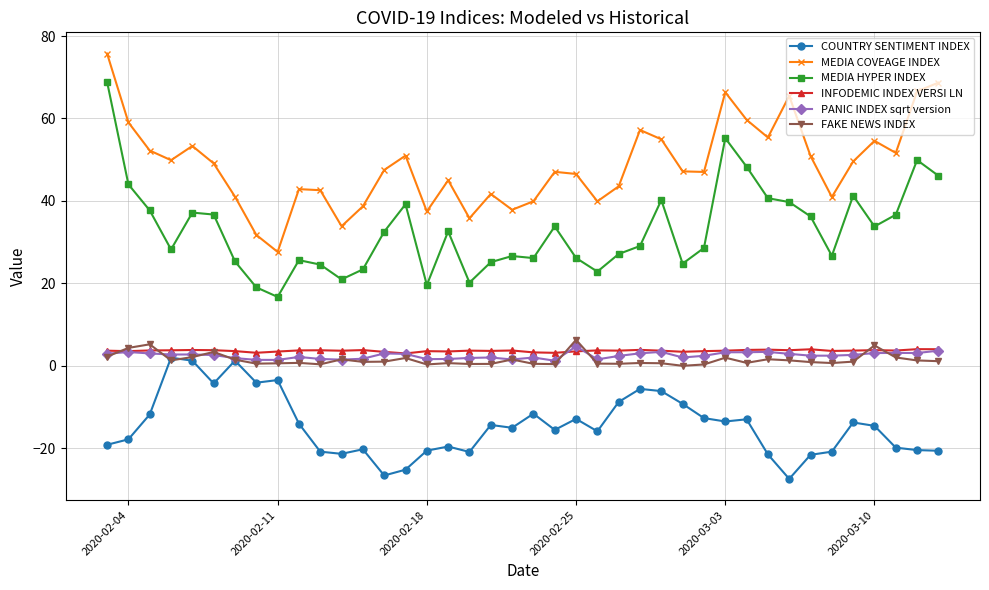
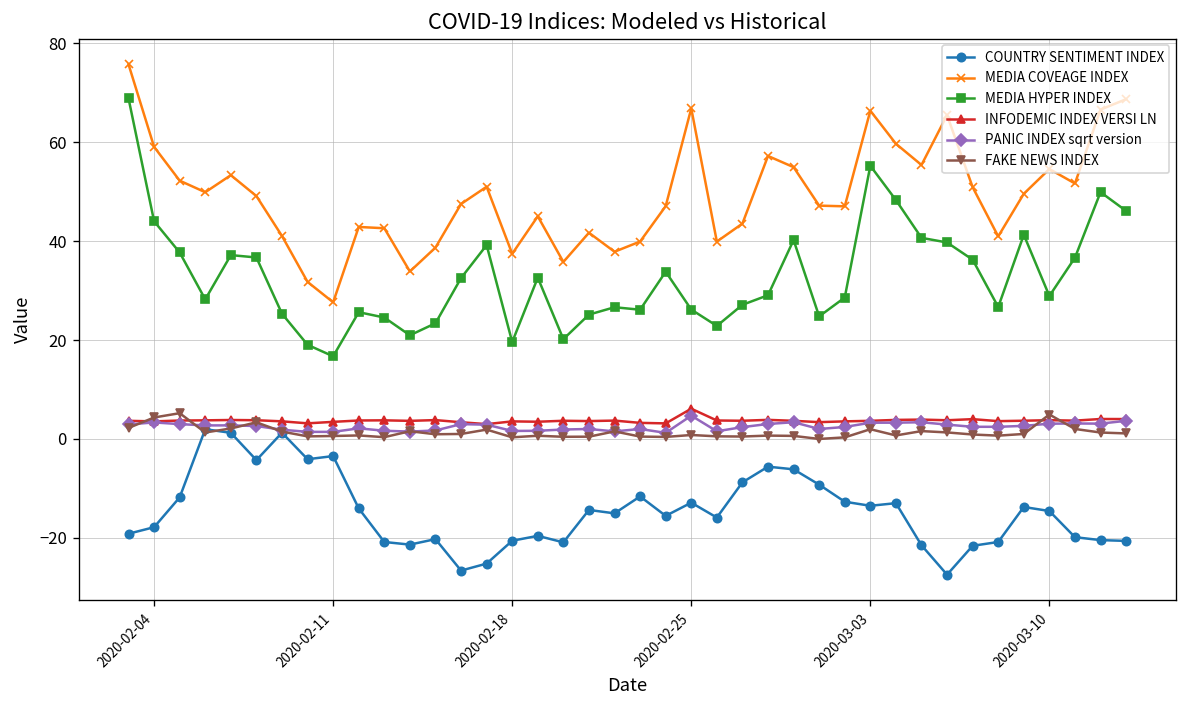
  {
    "COUNTRY SENTIMENT INDEX": {
      "2020-02-04": -18,
      "2020-02-11": -3,
      "2020-02-18": -21,
      "2020-02-25": -13,
      "2020-03-03": -14,
      "2020-03-10": -15
    },
    "MEDIA COVEAGE INDEX": {
      "2020-02-04": 59,
      "2020-02-11": 28,
      "2020-02-18": 37,
-     "2020-02-25": 47,
+     "2020-02-25": 67,
      "2020-03-03": 66,
      "2020-03-10": 55
    },
    "MEDIA HYPER INDEX": {
      "2020-02-04": 44,
      "2020-02-11": 17,
      "2020-02-18": 20,
      "2020-02-25": 26,
      "2020-03-03": 55,
-     "2020-03-10": 34
+     "2020-03-10": 29
    },
    "INFODEMIC INDEX VERSI LN": {
      "2020-02-11": 3,
      "2020-02-18": 4,
-     "2020-02-25": 4,
+     "2020-02-25": 6,
      "2020-03-10": 4
    },
    "PANIC INDEX sqrt version": {
      "2020-02-11": 1,
      "2020-02-18": 2,
      "2020-02-25": 5,
      "2020-03-10": 3
    },
    "FAKE NEWS INDEX": {
      "2020-02-04": 4,
      "2020-02-11": 1,
      "2020-02-18": 0,
-     "2020-02-25": 6,
+     "2020-02-25": 1,
      "2020-03-03": 2,
      "2020-03-10": 5
    }
  }
